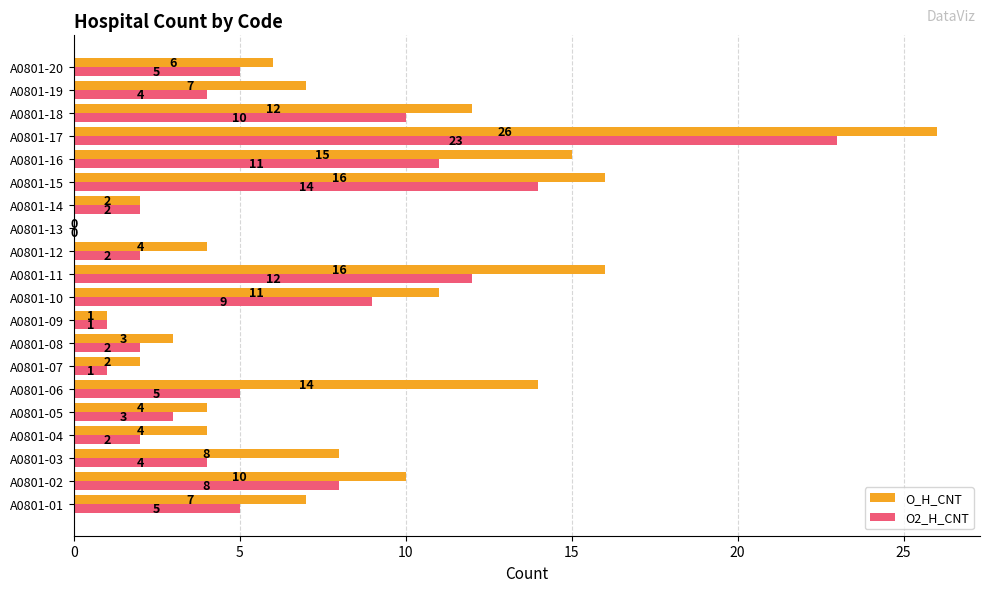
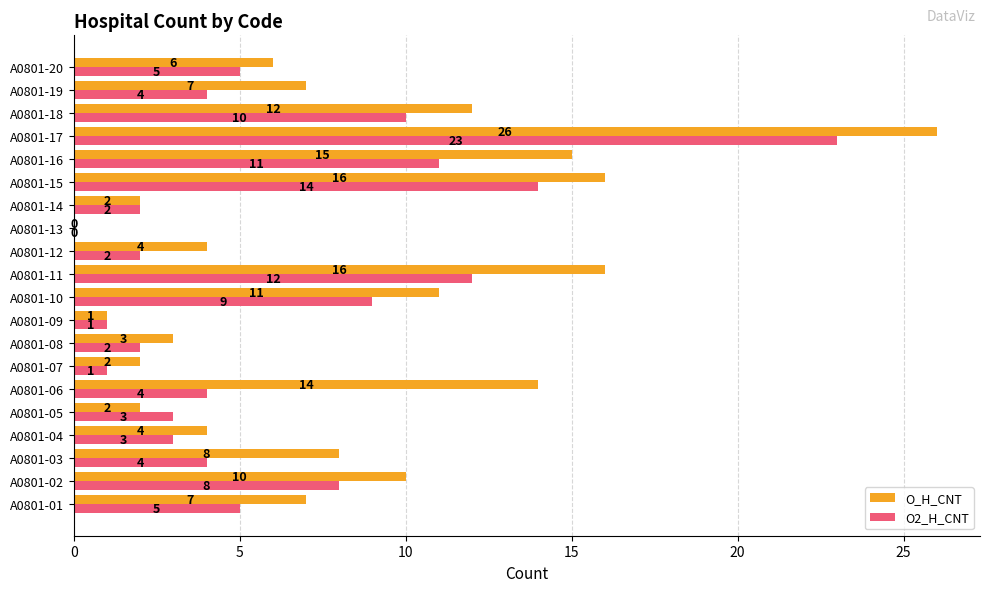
  {
    "O_H_CNT": {
      "A0801-20": 6,
      "A0801-19": 7,
      "A0801-18": 12,
      "A0801-17": 26,
      "A0801-16": 15,
      "A0801-15": 16,
      "A0801-12": 4,
      "A0801-11": 16,
      "A0801-10": 11,
      "A0801-08": 3,
      "A0801-07": 2,
      "A0801-06": 14,
-     "A0801-05": 4,
+     "A0801-05": 2,
      "A0801-04": 4,
      "A0801-03": 8,
      "A0801-02": 10,
      "A0801-01": 7
    },
    "O2_H_CNT": {
      "A0801-20": 5,
      "A0801-19": 4,
      "A0801-18": 10,
      "A0801-17": 23,
      "A0801-16": 11,
      "A0801-15": 14,
      "A0801-12": 2,
      "A0801-11": 12,
      "A0801-10": 9,
      "A0801-08": 2,
      "A0801-07": 1,
-     "A0801-06": 5,
+     "A0801-06": 4,
      "A0801-05": 3,
-     "A0801-04": 2,
+     "A0801-04": 3,
      "A0801-03": 4,
      "A0801-02": 8,
      "A0801-01": 5
    }
  }
